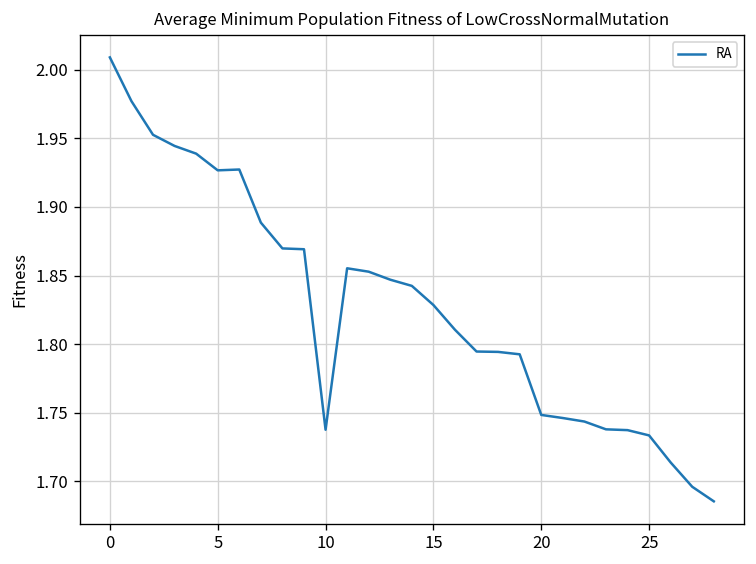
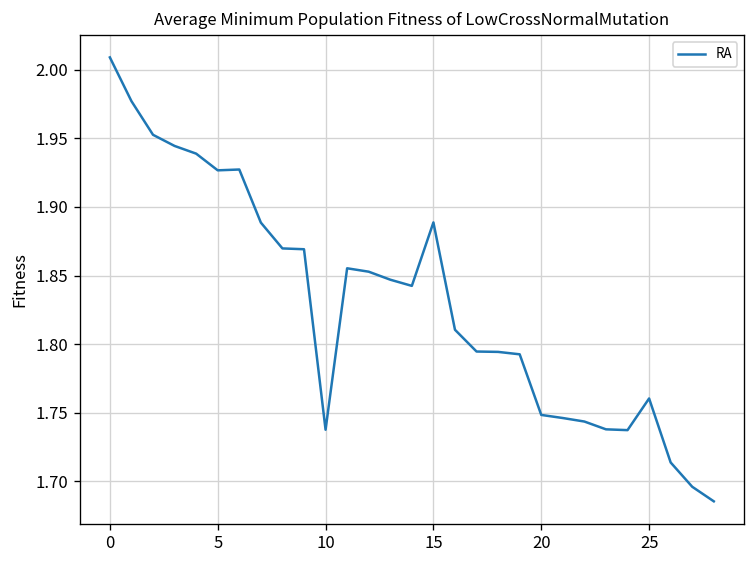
  {
    "0": 2.009,
    "5": 1.927,
    "10": 1.738,
-   "15": 1.829,
+   "15": 1.889,
    "20": 1.748,
-   "25": 1.734
+   "25": 1.760
  }
